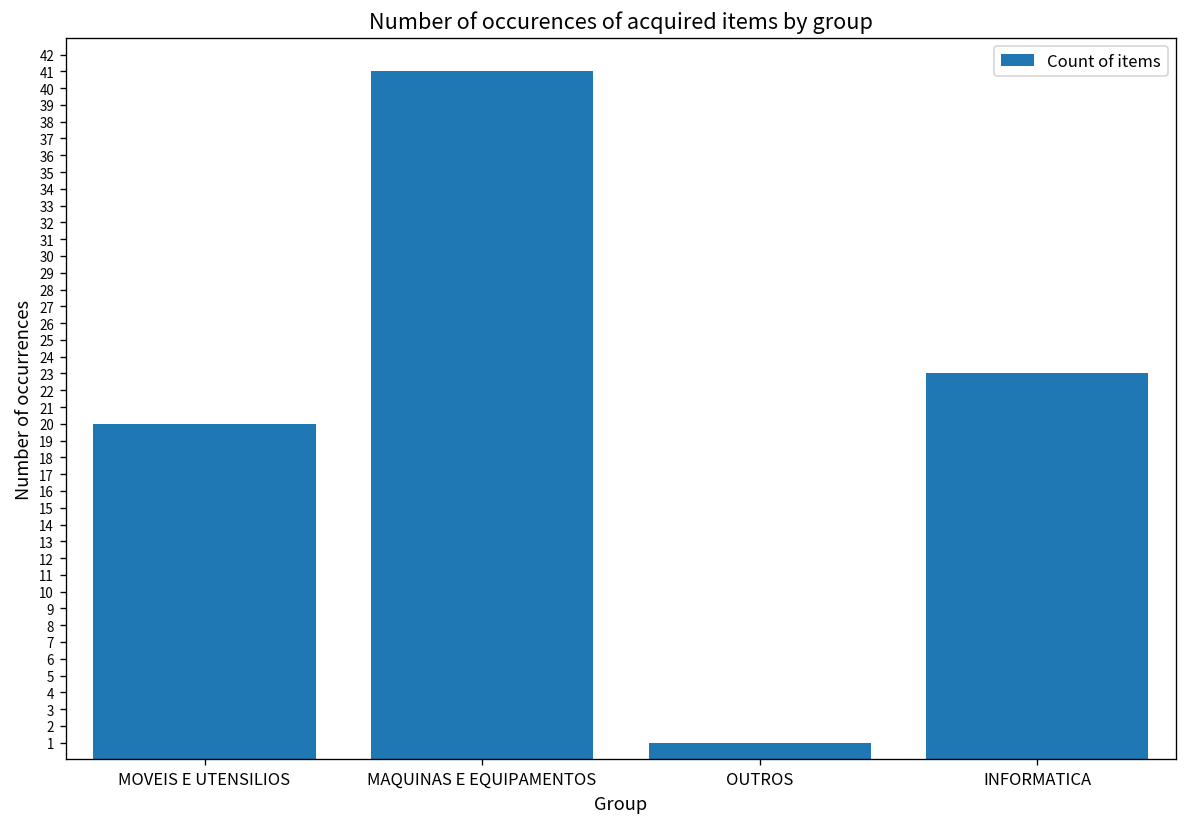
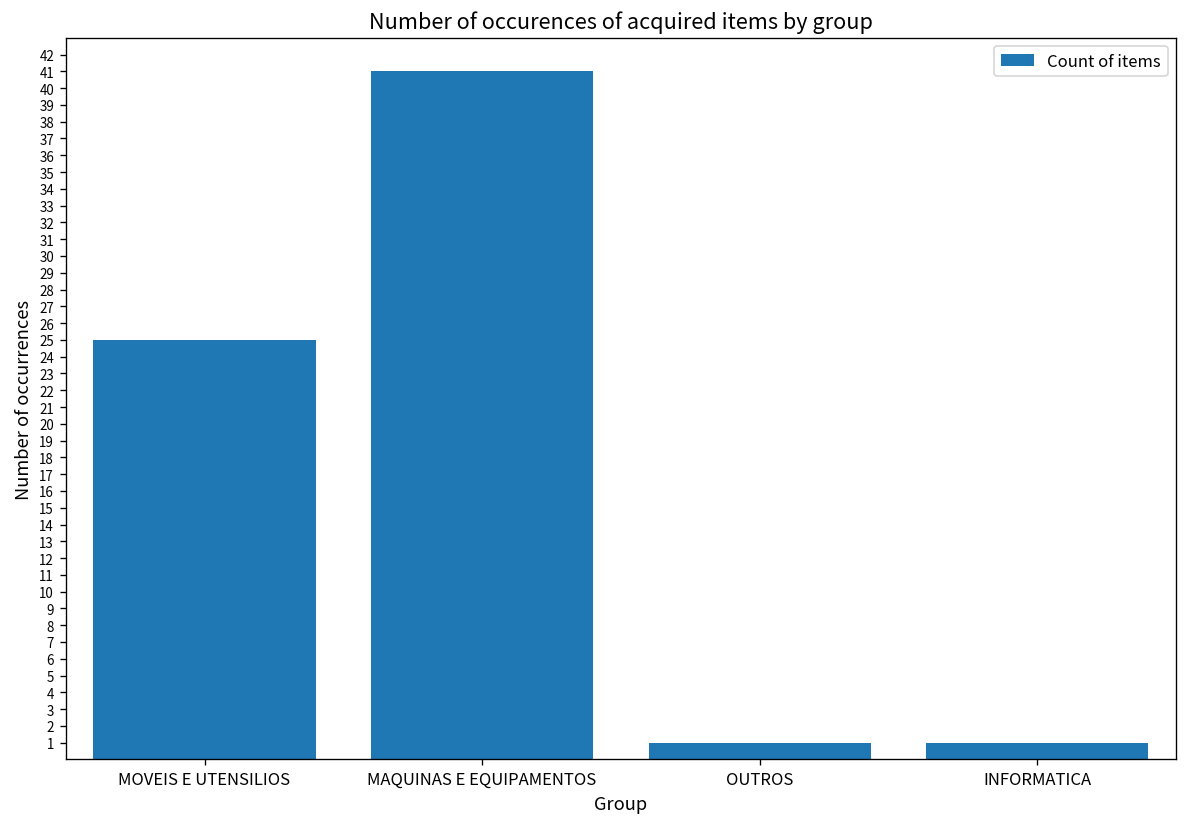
  {
-   "MOVEIS E UTENSILIOS": 20,
+   "MOVEIS E UTENSILIOS": 25,
    "MAQUINAS E EQUIPAMENTOS": 41,
    "OUTROS": 1,
-   "INFORMATICA": 23
+   "INFORMATICA": 1
  }
